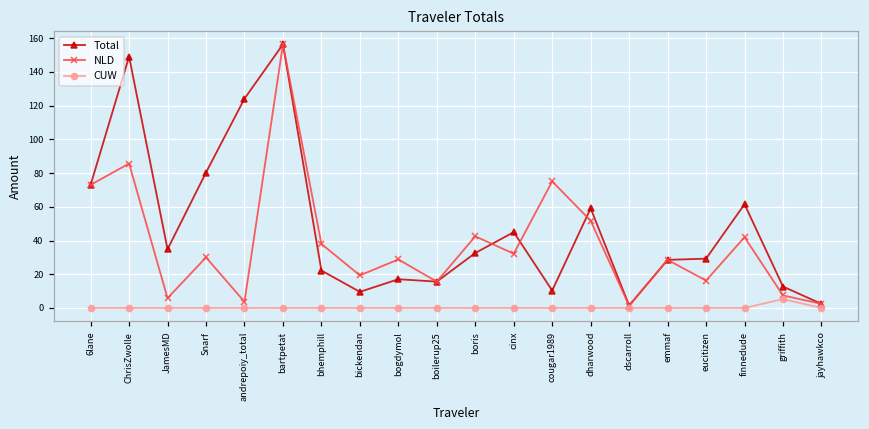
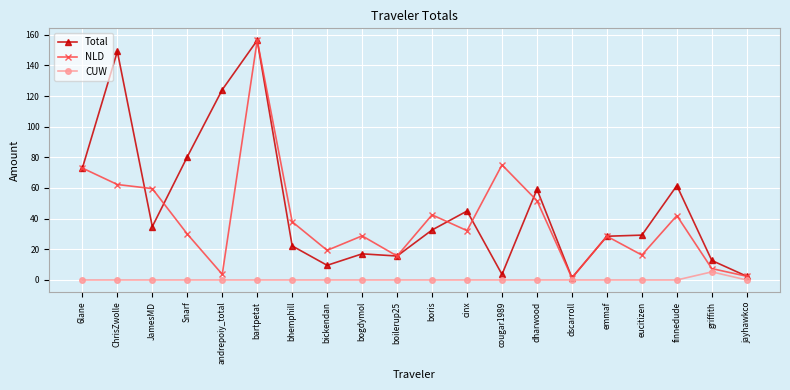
  {
    "Total": {
      "ChrisZwolle": 149,
      "JamesMD": 35,
      "Snarf": 80,
      "andrepoiy_total": 124,
      "bhemphill": 22,
      "bickendan": 10,
      "bogdymol": 17,
      "boris": 33,
      "cinx": 45,
-     "cougar1989": 10,
+     "cougar1989": 4,
      "dharwood": 59,
      "eucitizen": 29,
      "finnedude": 62,
      "griffith": 13
    },
    "NLD": {
-     "ChrisZwolle": 86,
-     "JamesMD": 6,
+     "ChrisZwolle": 62,
+     "JamesMD": 60,
      "Snarf": 30,
      "andrepoiy_total": 4,
      "bhemphill": 38,
      "bickendan": 19,
      "bogdymol": 29,
      "boris": 42,
      "cinx": 32,
      "cougar1989": 75,
      "dharwood": 52,
      "eucitizen": 16,
      "finnedude": 42,
      "griffith": 7
    },
    "CUW": {
      "6lane": 0,
      "ChrisZwolle": 0,
      "JamesMD": 0,
      "Snarf": 0,
      "andrepoiy_total": 0,
      "bartpetat": 0,
      "bhemphill": 0,
      "bickendan": 0,
      "bogdymol": 0,
      "boilerup25": 0,
      "boris": 0,
      "cinx": 0,
      "cougar1989": 0,
      "dharwood": 0,
      "emmaf": 0,
      "eucitizen": 0,
      "finnedude": 0,
      "griffith": 5,
      "jayhawkco": 0
    }
  }
